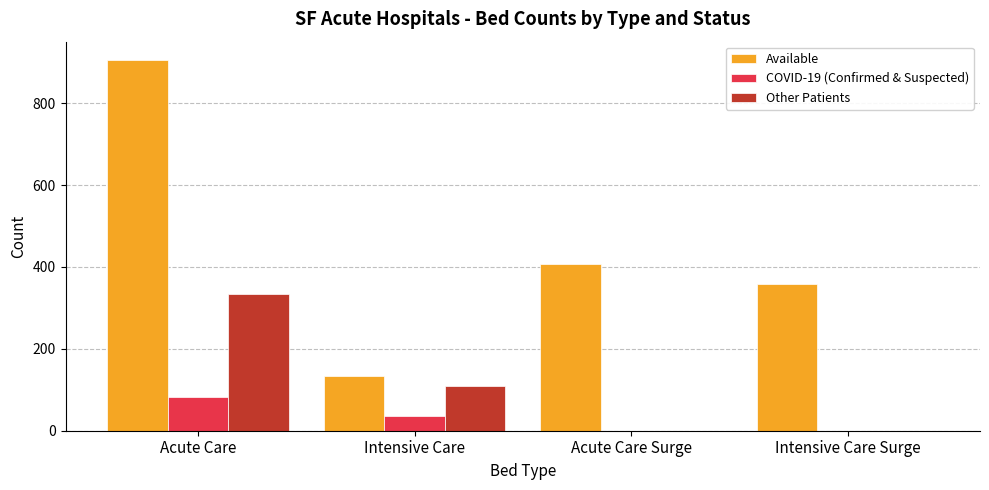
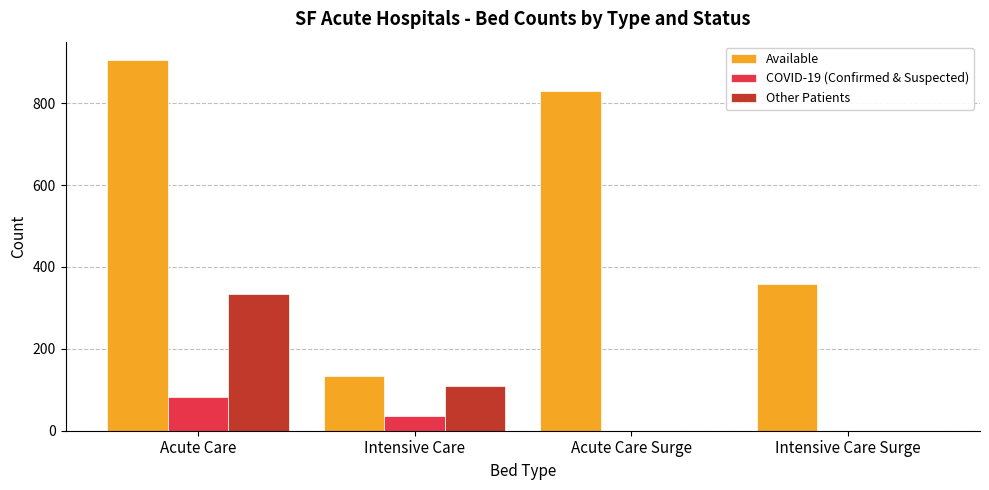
  {
    "Available": {
      "Acute Care": 910,
      "Intensive Care": 130,
-     "Acute Care Surge": 410,
+     "Acute Care Surge": 830,
      "Intensive Care Surge": 360
    }
  }
